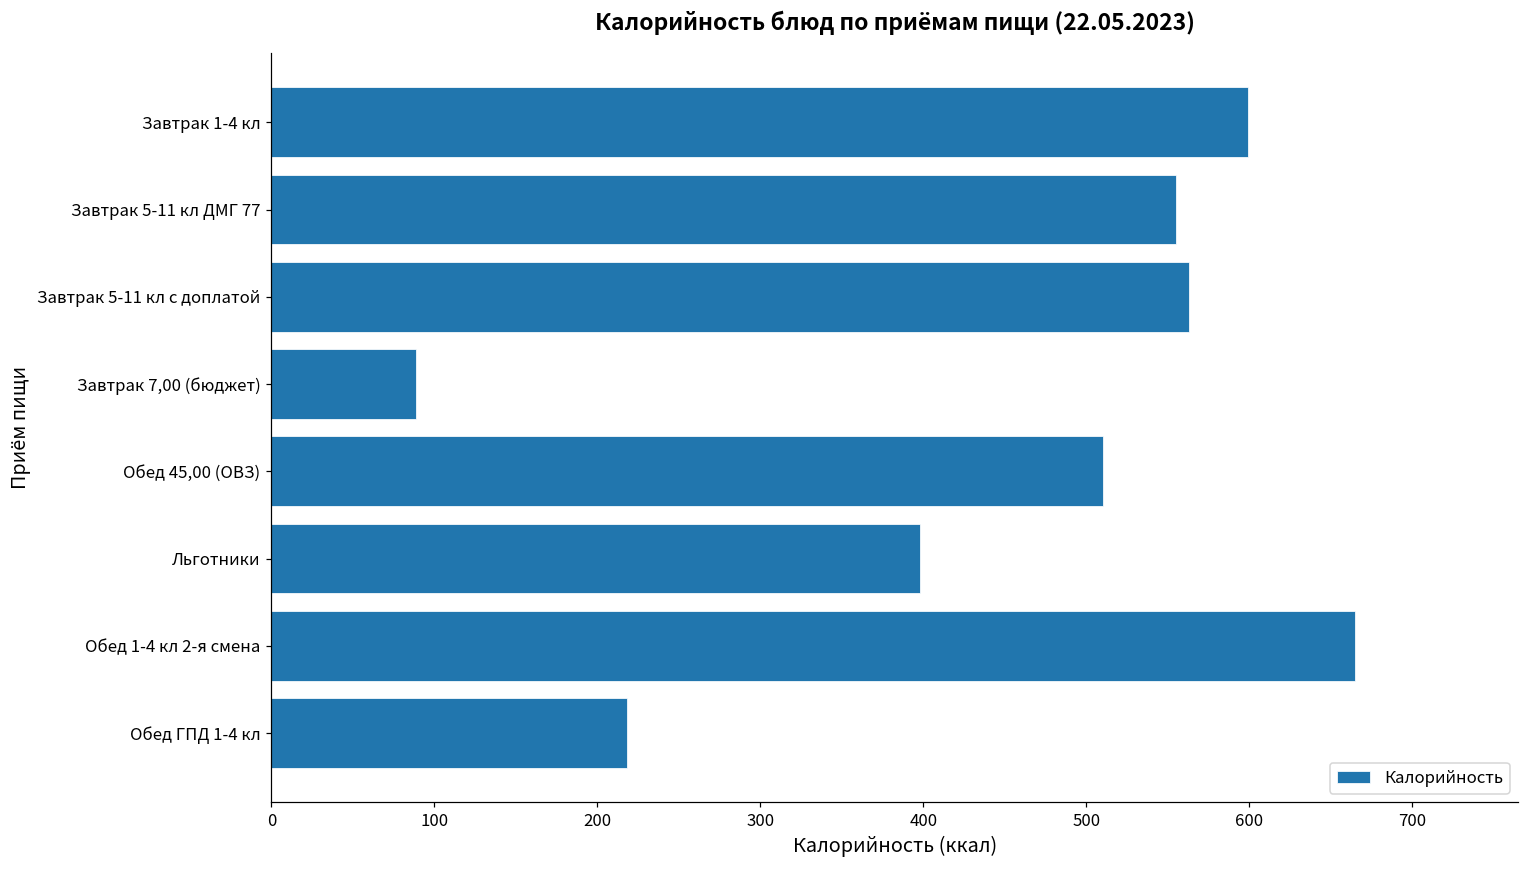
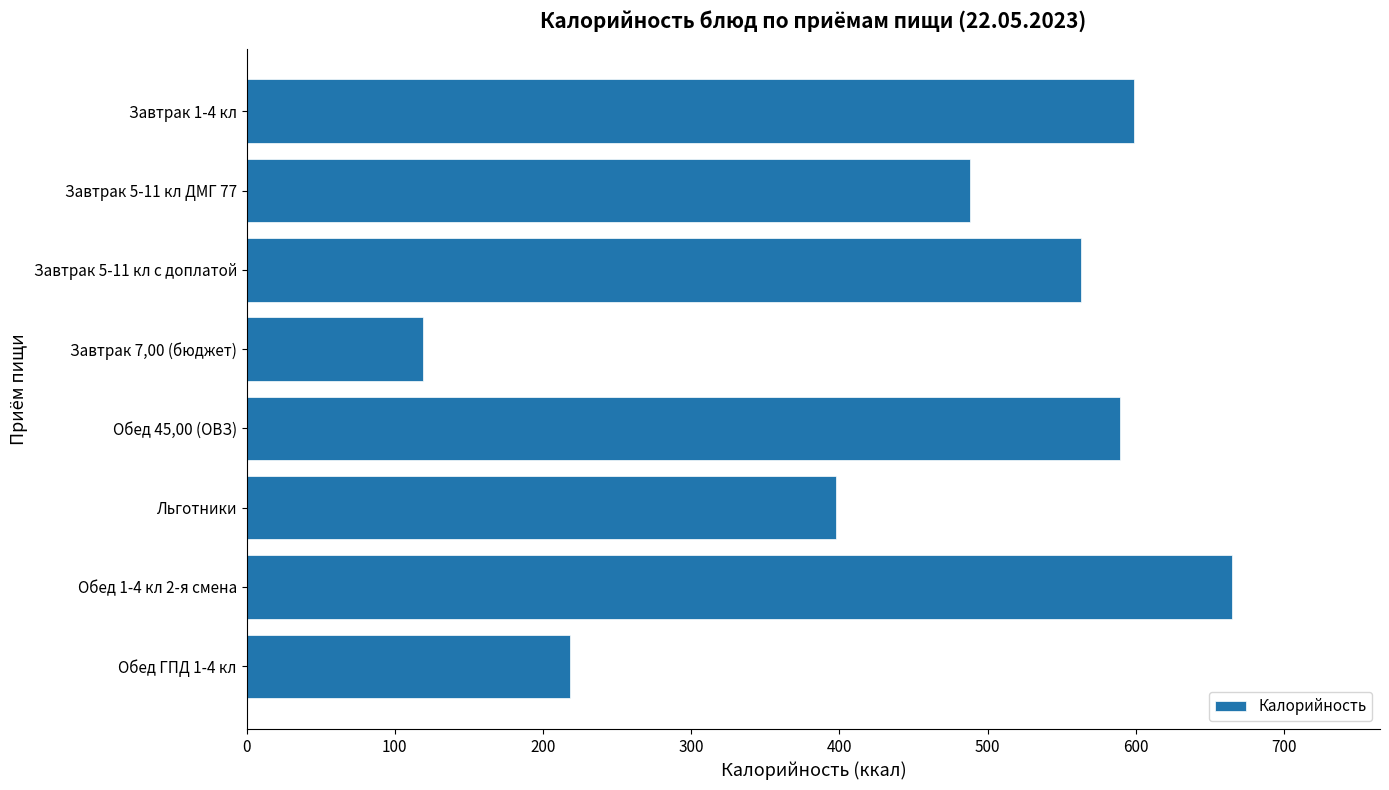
  {
    "Завтрак 1-4 кл": 599,
-   "Завтрак 5-11 кл ДМГ 77": 555,
+   "Завтрак 5-11 кл ДМГ 77": 488,
    "Завтрак 5-11 кл с доплатой": 563,
-   "Завтрак 7,00 (бюджет)": 89,
-   "Обед 45,00 (ОВЗ)": 510,
+   "Завтрак 7,00 (бюджет)": 119,
+   "Обед 45,00 (ОВЗ)": 589,
    "Льготники": 398,
    "Обед 1-4 кл 2-я смена": 665,
    "Обед ГПД 1-4 кл": 218
  }
